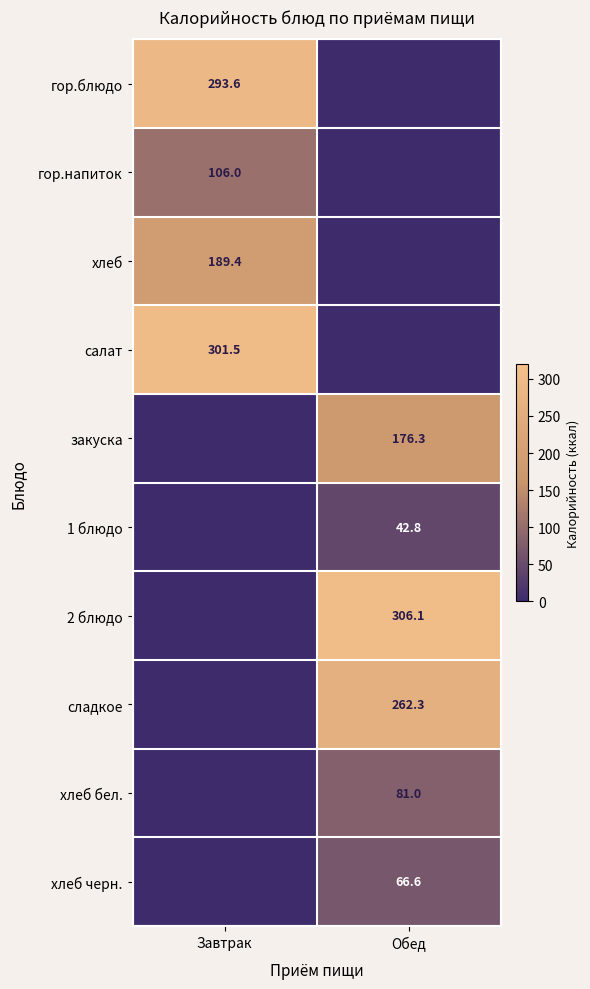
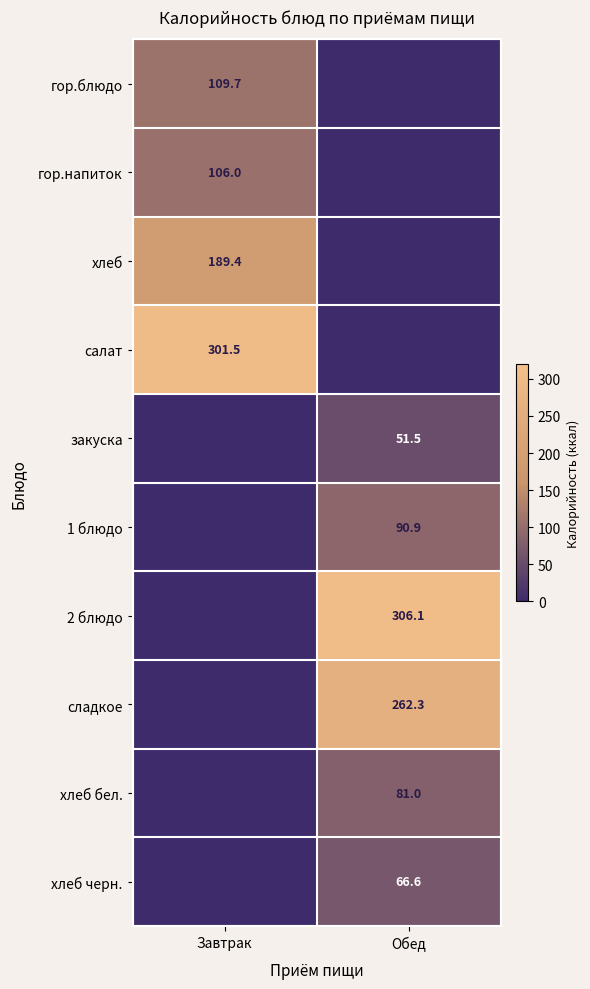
  {
    "гор.блюдо": {
-     "Завтрак": 293.6
+     "Завтрак": 109.7
    },
    "гор.напиток": {
      "Завтрак": 106.0
    },
    "хлеб": {
      "Завтрак": 189.4
    },
    "салат": {
      "Завтрак": 301.5
    },
    "закуска": {
-     "Обед": 176.3
+     "Обед": 51.5
    },
    "1 блюдо": {
-     "Обед": 42.8
+     "Обед": 90.9
    },
    "2 блюдо": {
      "Обед": 306.1
    },
    "сладкое": {
      "Обед": 262.3
    },
    "хлеб бел.": {
      "Обед": 81.0
    },
    "хлеб черн.": {
      "Обед": 66.6
    }
  }
